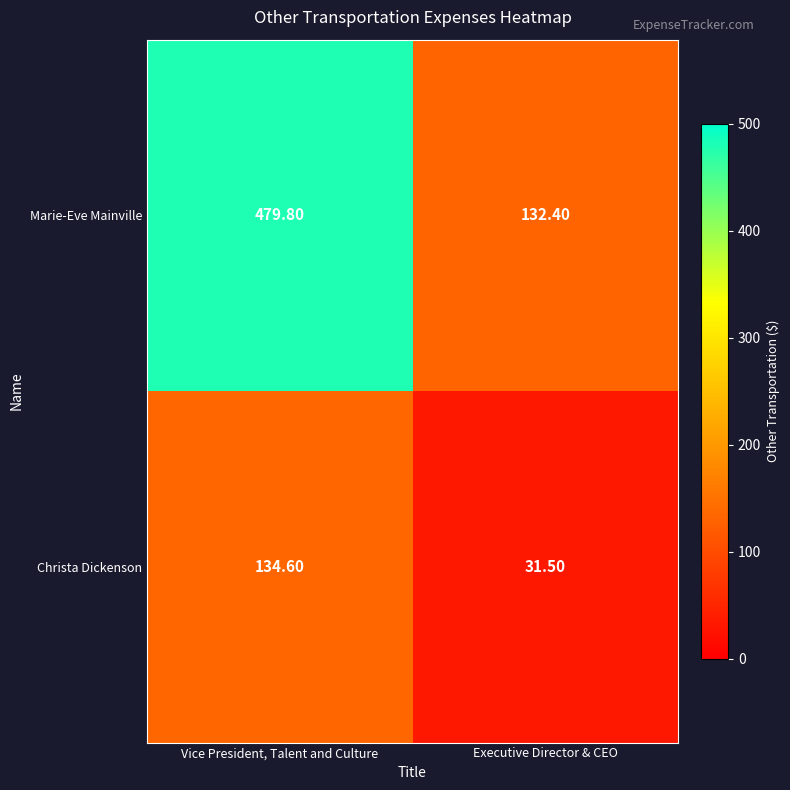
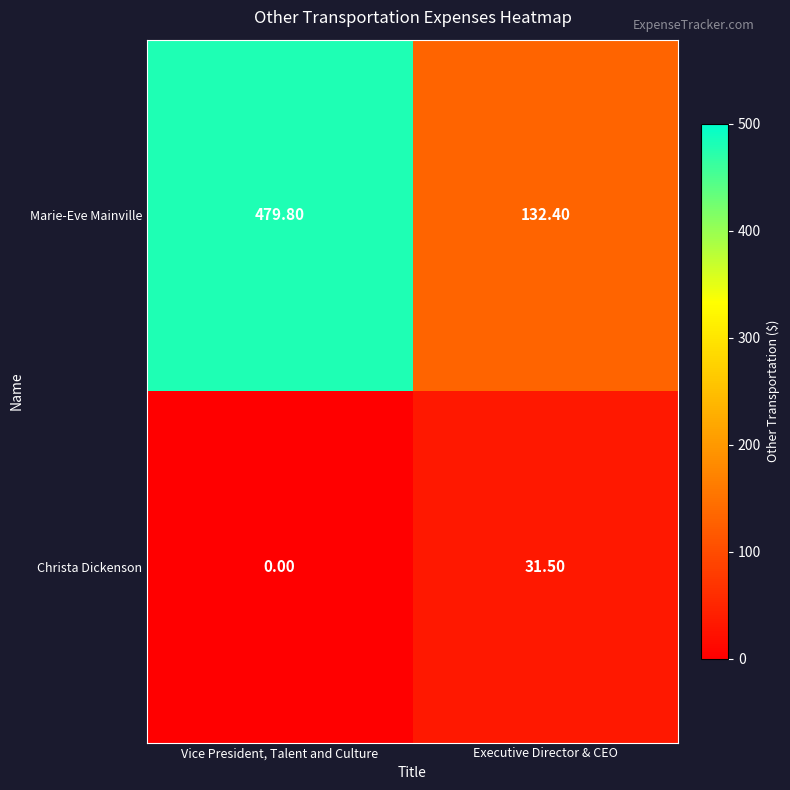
  {
    "Marie-Eve Mainville": {
      "Vice President, Talent and Culture": 479.80,
      "Executive Director & CEO": 132.40
    },
    "Christa Dickenson": {
-     "Vice President, Talent and Culture": 134.60,
+     "Vice President, Talent and Culture": 0.00,
      "Executive Director & CEO": 31.50
    }
  }
